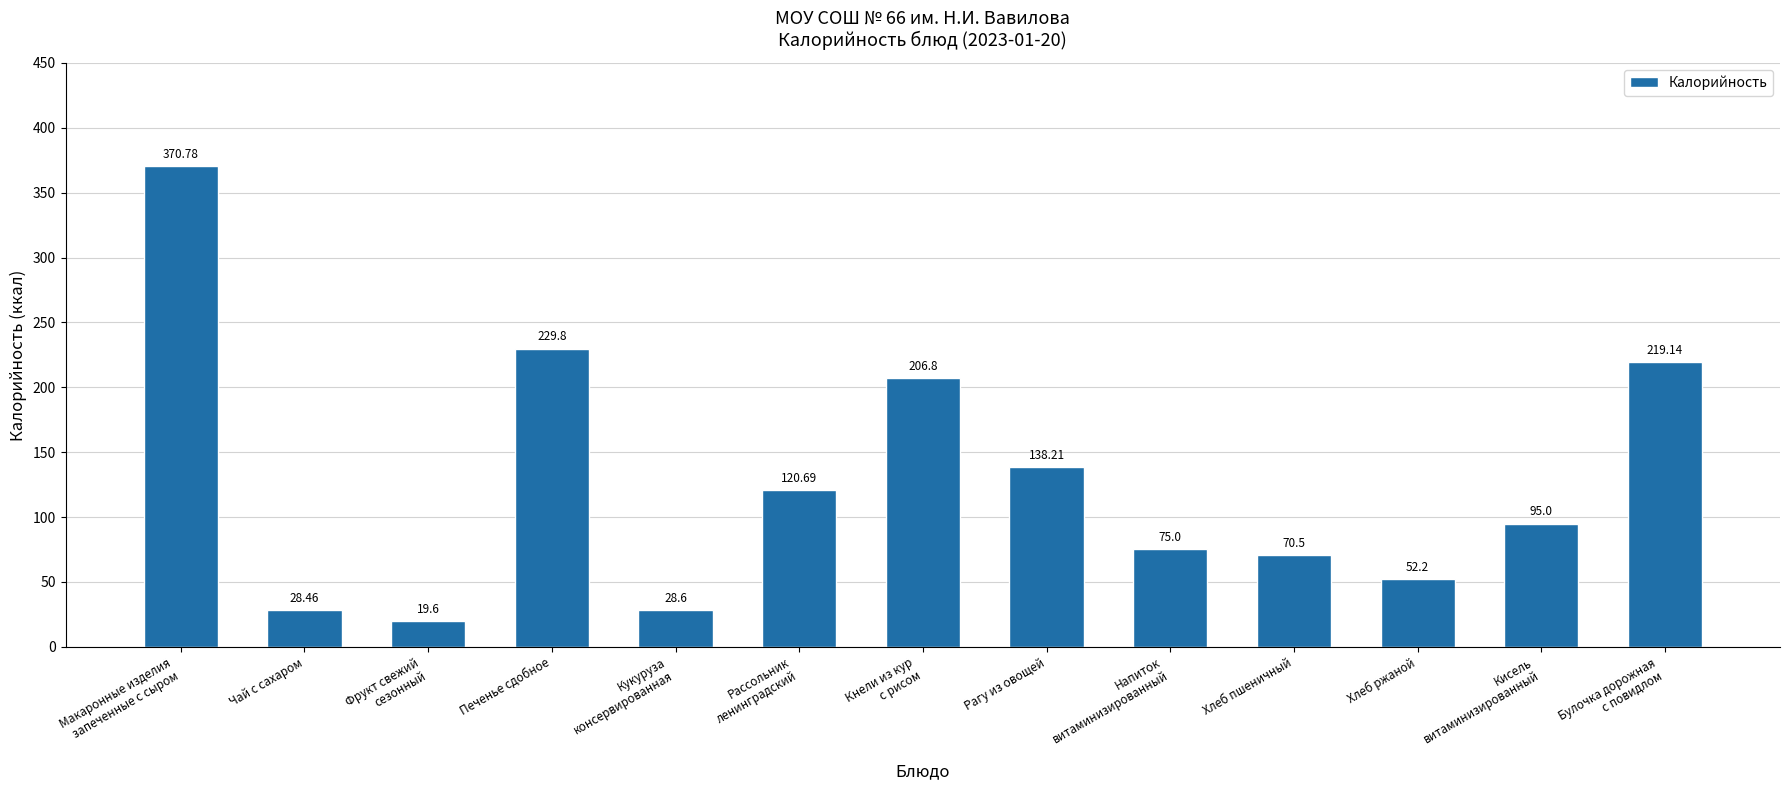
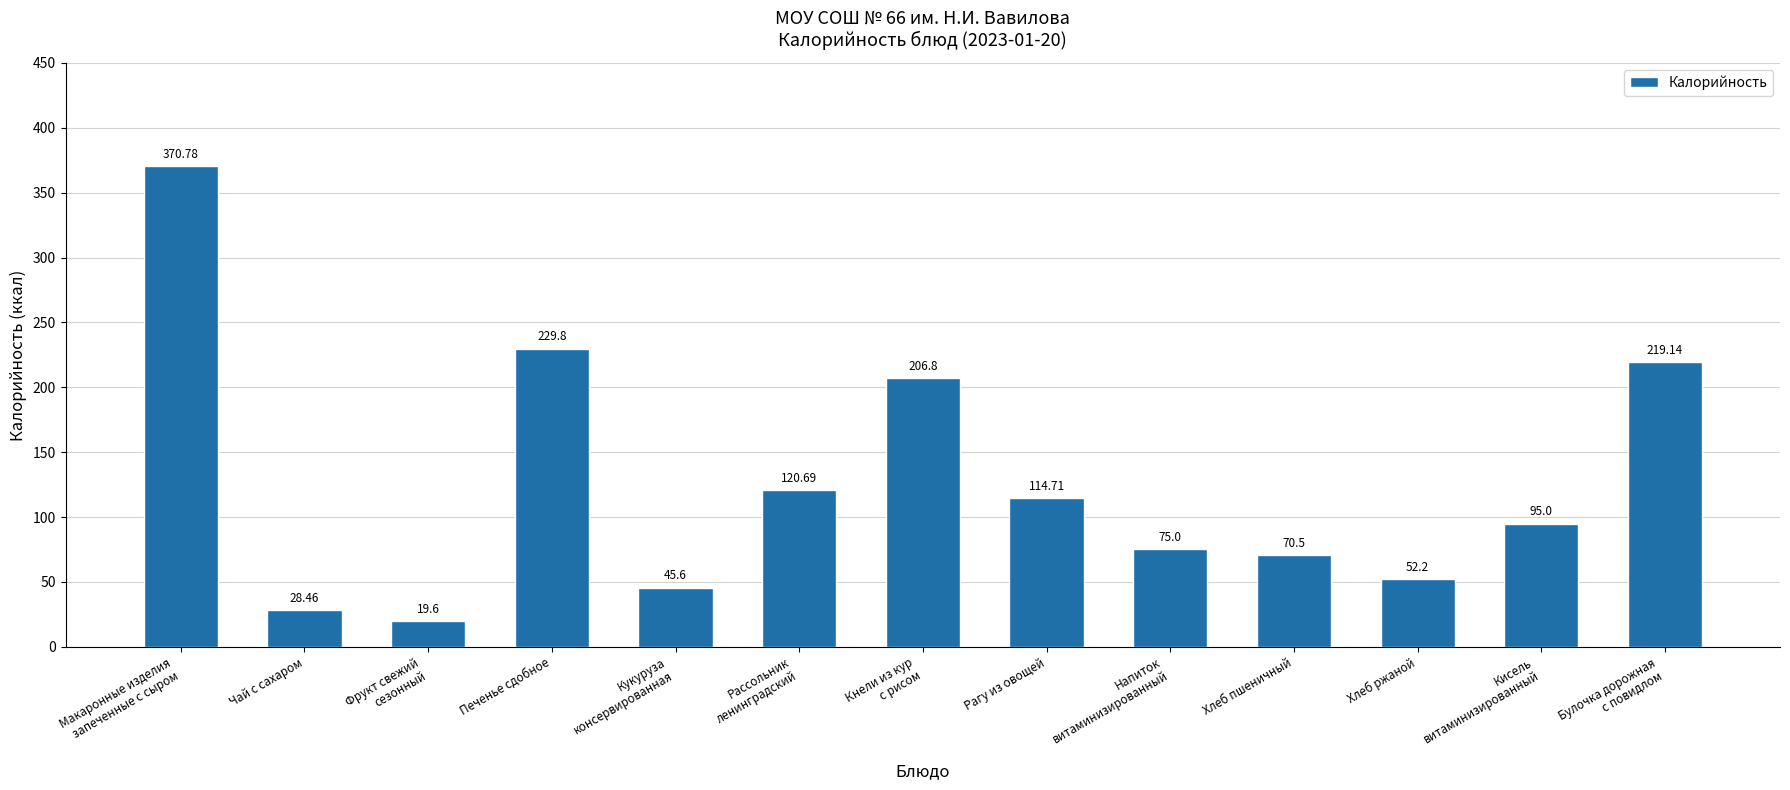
  {
    "Макаронные изделия запеченные с сыром": 370.78,
    "Чай с сахаром": 28.46,
    "Фрукт свежий сезонный": 19.6,
    "Печенье сдобное": 229.8,
-   "Кукуруза консервированная": 28.6,
+   "Кукуруза консервированная": 45.6,
    "Рассольник ленинградский": 120.69,
    "Кнели из кур с рисом": 206.8,
-   "Рагу из овощей": 138.21,
+   "Рагу из овощей": 114.71,
    "Напиток витаминизированный": 75.0,
    "Хлеб пшеничный": 70.5,
    "Хлеб ржаной": 52.2,
    "Кисель витаминизированный": 95.0,
    "Булочка дорожная с повидлом": 219.14
  }
